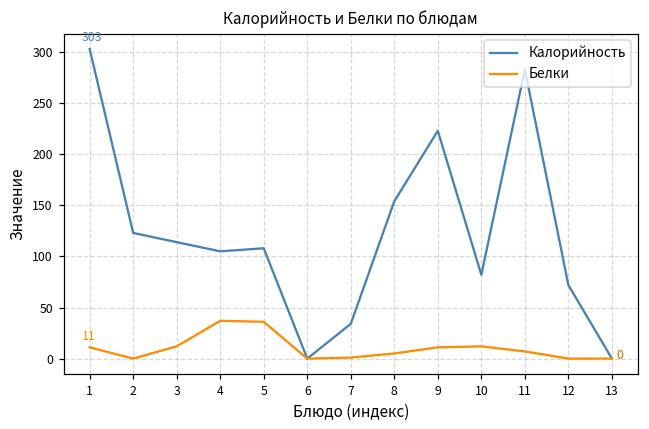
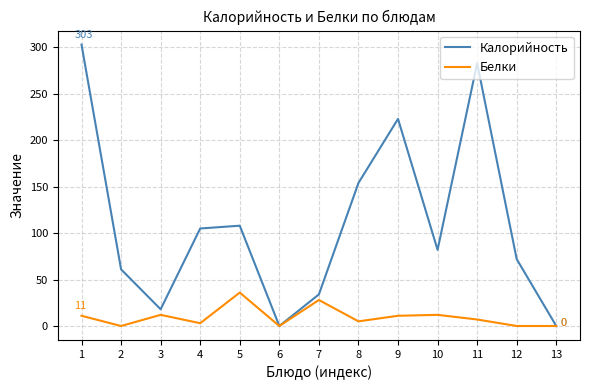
  {
    "Калорийность": {
-     "2": 120,
-     "3": 110,
+     "2": 60,
+     "3": 20,
      "4": 110,
      "5": 110,
      "7": 30,
      "8": 150,
      "9": 220,
      "10": 80,
      "12": 70
    },
    "Белки": {
      "2": 0,
      "3": 10,
-     "4": 40,
+     "4": 0,
      "5": 40,
-     "7": 0,
+     "7": 30,
      "8": 10,
      "9": 10,
      "10": 10,
      "11": 10,
      "12": 0
    }
  }
